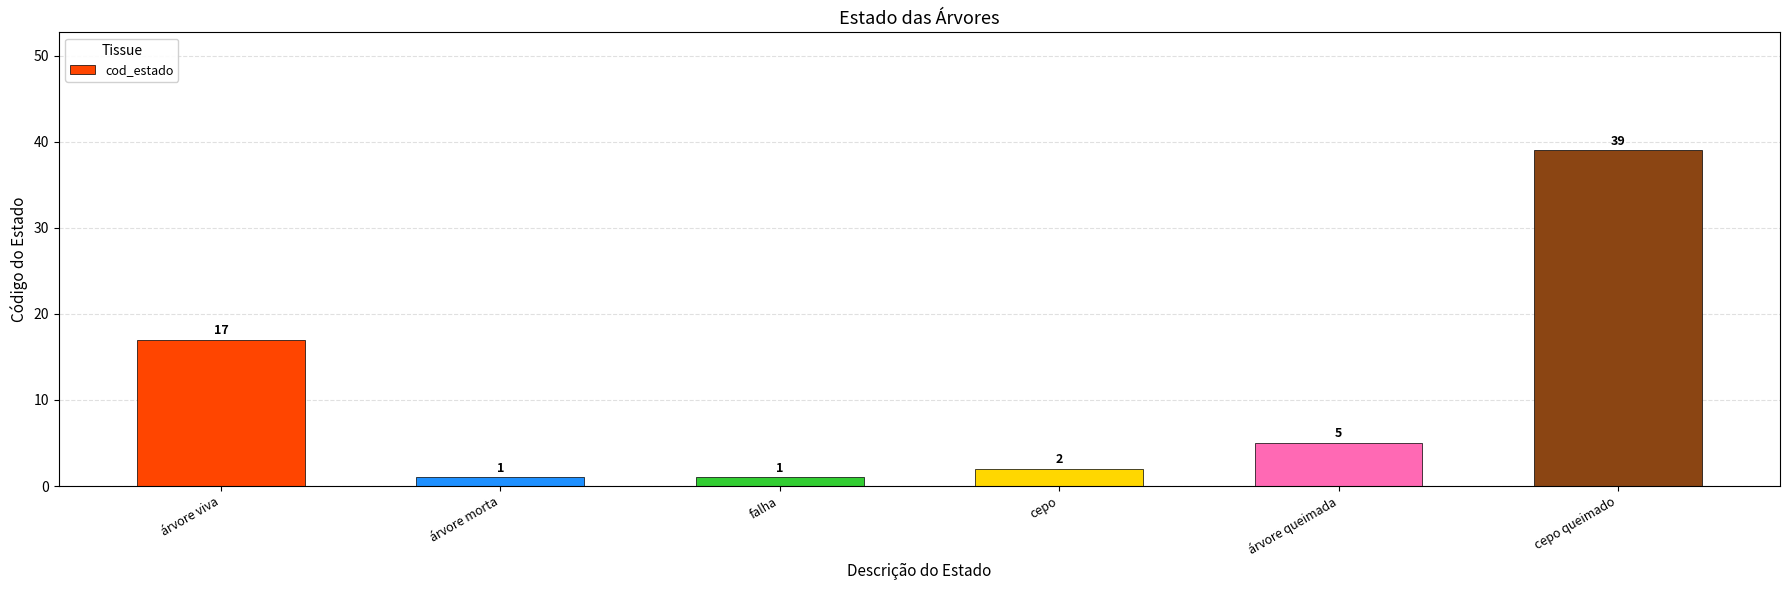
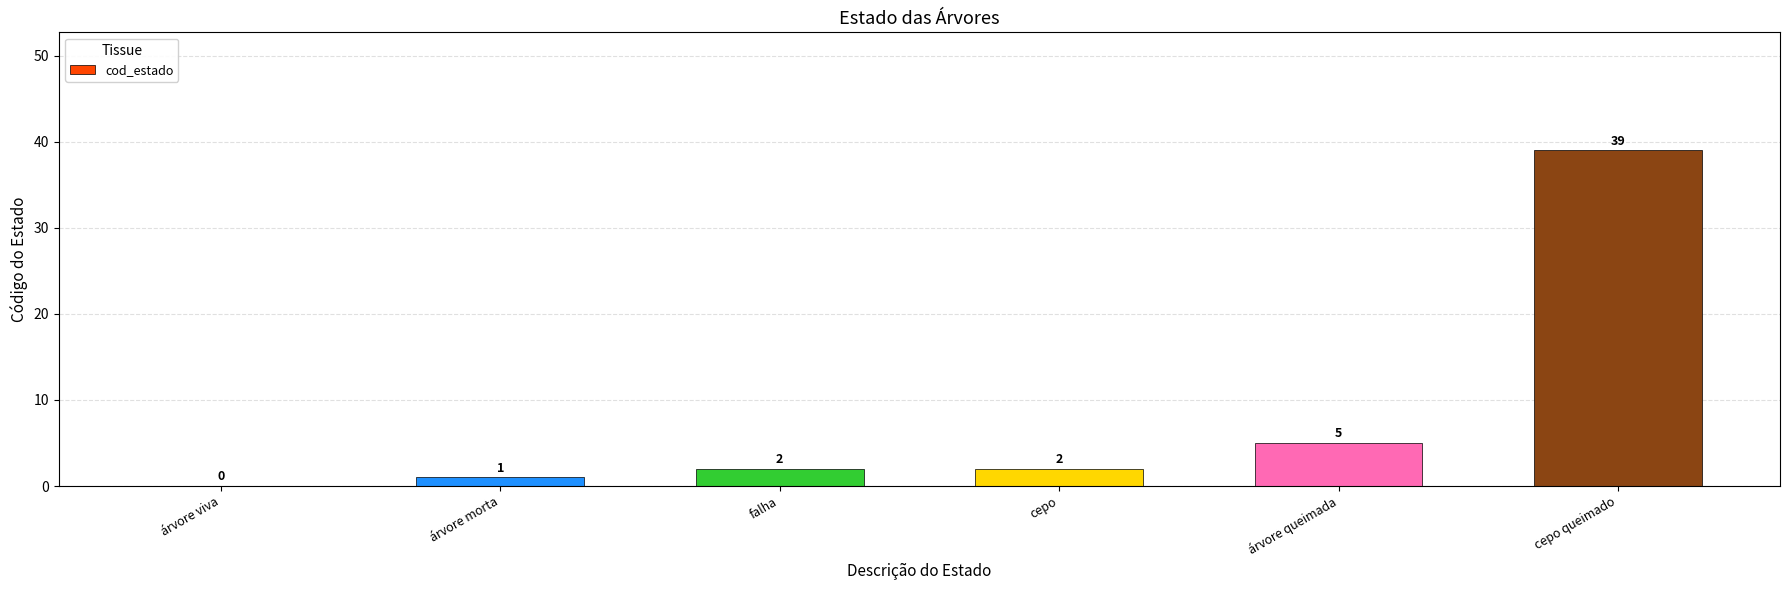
  {
-   "árvore viva": 17,
+   "árvore viva": 0,
    "árvore morta": 1,
-   "falha": 1,
+   "falha": 2,
    "cepo": 2,
    "árvore queimada": 5,
    "cepo queimado": 39
  }
